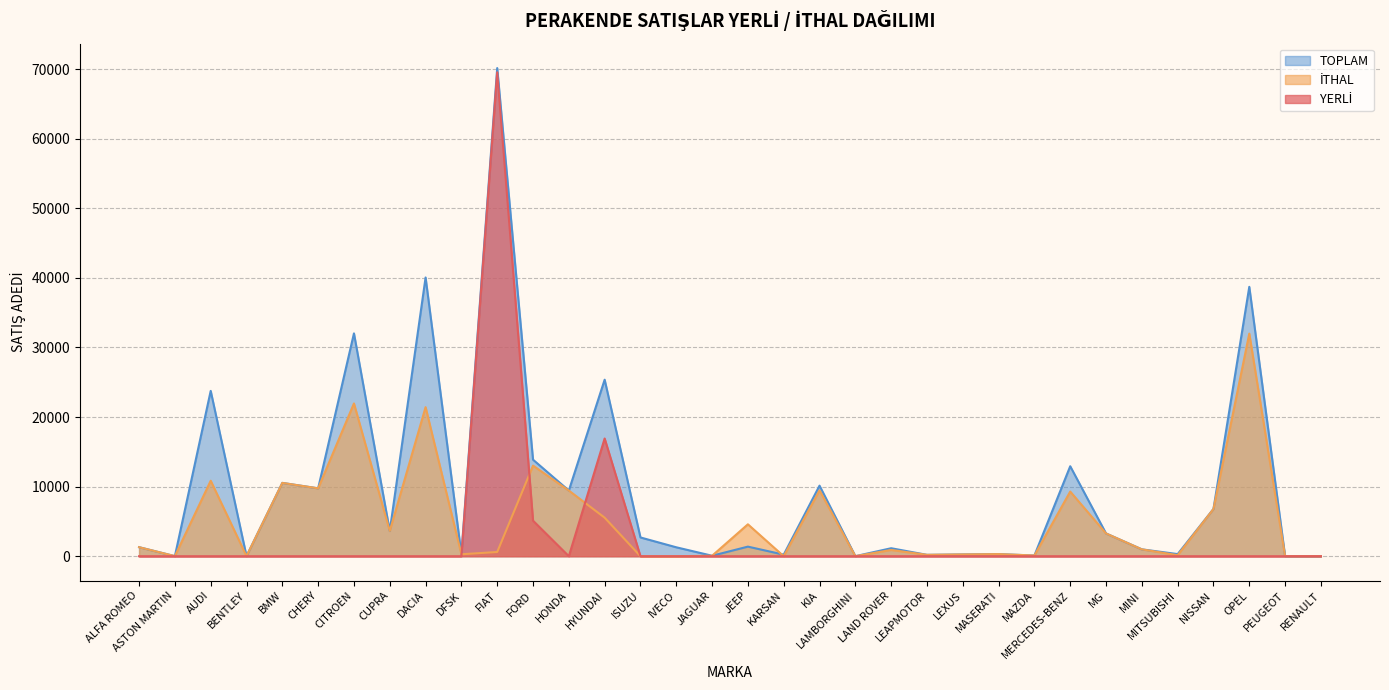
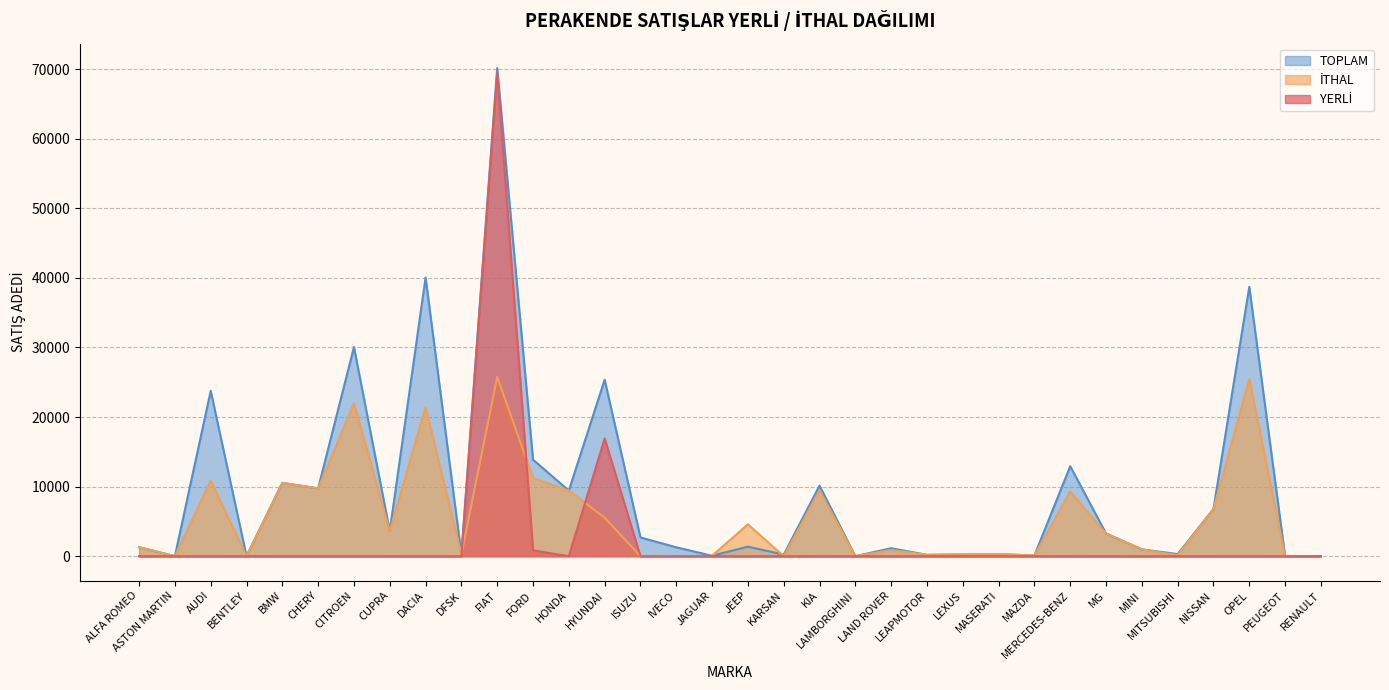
  {
    "TOPLAM": {
      "AUDI": 24000,
-     "CITROEN": 32000,
+     "CITROEN": 30000,
      "DACIA": 40000,
      "FIAT": 70000,
      "FORD": 14000,
      "HYUNDAI": 25000,
      "ISUZU": 3000,
      "IVECO": 1000,
      "JEEP": 1000,
      "KIA": 10000,
      "MERCEDES-BENZ": 13000,
      "OPEL": 39000
    },
    "İTHAL": {
      "AUDI": 11000,
      "CITROEN": 22000,
      "DACIA": 21000,
-     "FIAT": 1000,
-     "FORD": 13000,
+     "FIAT": 26000,
+     "FORD": 11000,
      "HYUNDAI": 6000,
      "JEEP": 5000,
      "KIA": 9000,
      "MERCEDES-BENZ": 9000,
-     "OPEL": 32000
+     "OPEL": 25000
    },
    "YERLİ": {
      "ALFA ROMEO": 0,
      "AUDI": 0,
      "BMW": 0,
      "CHERY": 0,
      "CITROEN": 0,
      "CUPRA": 0,
      "DACIA": 0,
      "FIAT": 70000,
-     "FORD": 5000,
+     "FORD": 1000,
      "HONDA": 0,
      "HYUNDAI": 17000,
      "JEEP": 0,
      "KIA": 0,
      "LAND ROVER": 0,
      "MERCEDES-BENZ": 0,
      "MG": 0,
      "MINI": 0,
      "NISSAN": 0,
      "OPEL": 0
    }
  }
